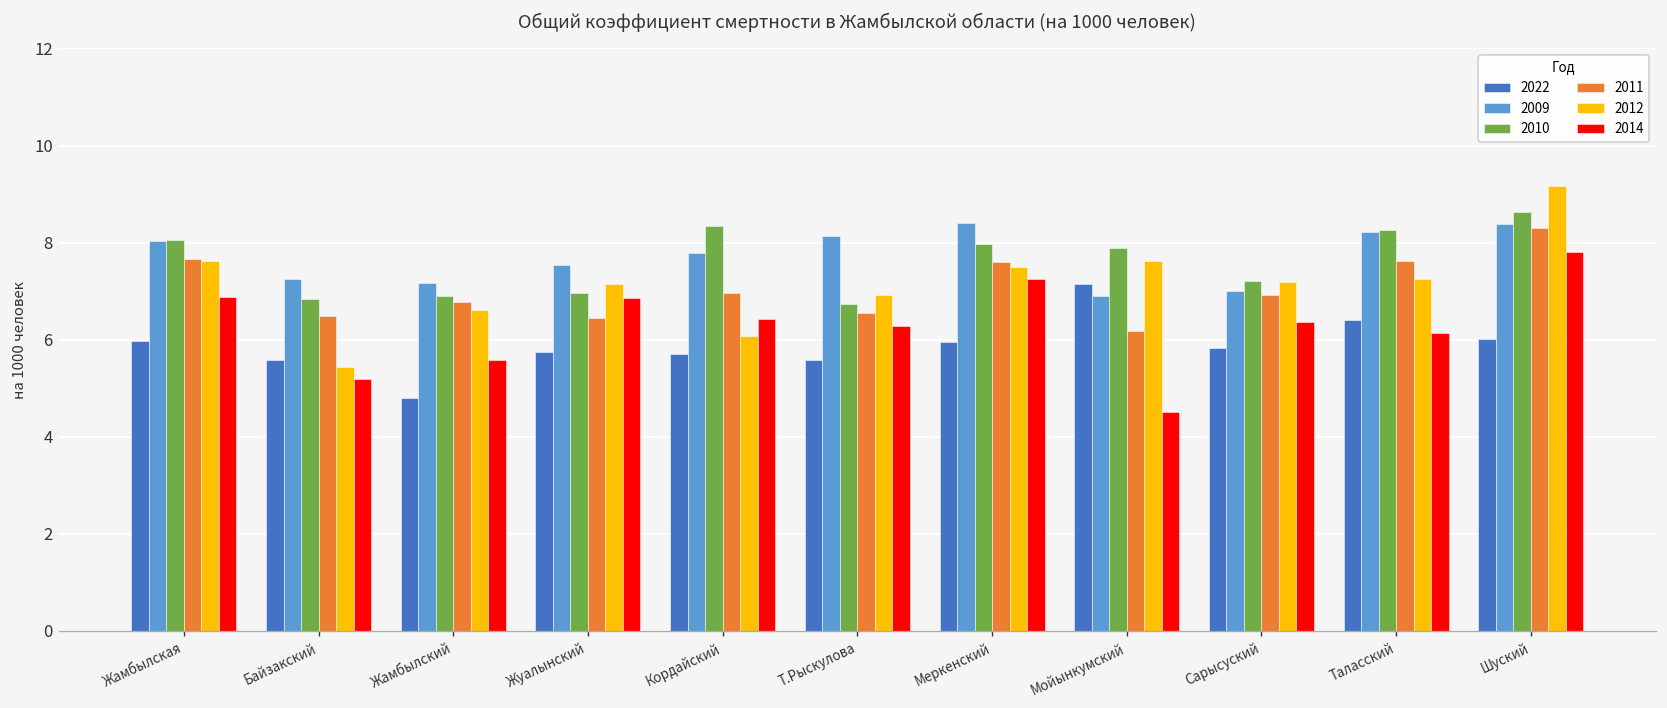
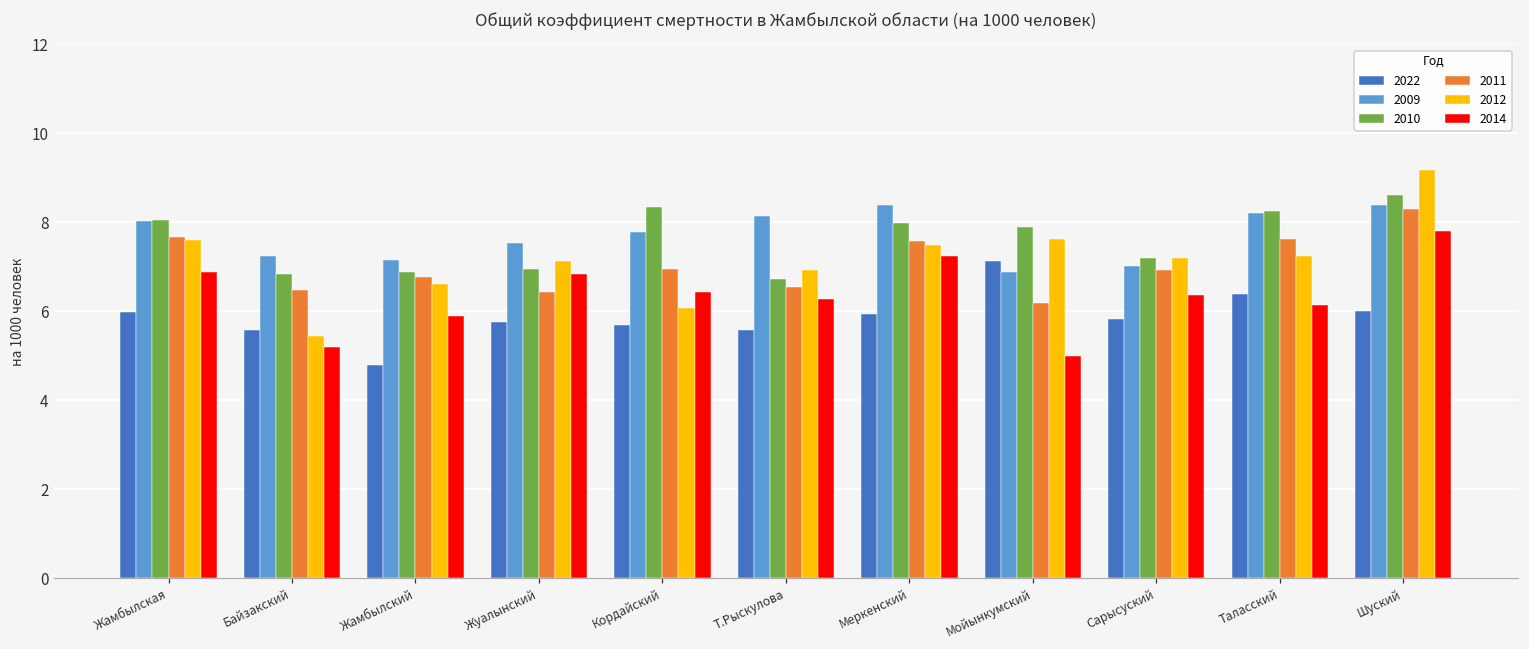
  {
    "2010": {
      "Жамбылская": 8.1,
      "Байзакский": 6.8,
      "Жамбылский": 6.9,
      "Жуалынский": 7.0,
      "Кордайский": 8.4,
      "Т.Рыскулова": 6.7,
      "Меркенский": 8.0,
      "Мойынкумский": 7.9,
      "Сарысуский": 7.2,
      "Таласский": 8.3,
      "Шуский": 8.6
    },
    "2011": {
      "Жамбылская": 7.7,
      "Байзакский": 6.5,
      "Жамбылский": 6.8,
      "Жуалынский": 6.4,
      "Кордайский": 7.0,
      "Т.Рыскулова": 6.5,
      "Меркенский": 7.6,
      "Мойынкумский": 6.2,
      "Сарысуский": 6.9,
      "Таласский": 7.6,
      "Шуский": 8.3
    },
    "2012": {
      "Жамбылская": 7.6,
      "Байзакский": 5.4,
      "Жамбылский": 6.6,
      "Жуалынский": 7.1,
      "Кордайский": 6.1,
      "Т.Рыскулова": 6.9,
      "Меркенский": 7.5,
      "Мойынкумский": 7.6,
      "Сарысуский": 7.2,
      "Таласский": 7.2,
      "Шуский": 9.2
    },
    "2014": {
      "Жамбылская": 6.9,
      "Байзакский": 5.2,
-     "Жамбылский": 5.6,
+     "Жамбылский": 5.9,
      "Жуалынский": 6.9,
      "Кордайский": 6.4,
      "Т.Рыскулова": 6.3,
      "Меркенский": 7.2,
-     "Мойынкумский": 4.5,
+     "Мойынкумский": 5.0,
      "Сарысуский": 6.4,
      "Таласский": 6.1,
      "Шуский": 7.8
    }
  }
